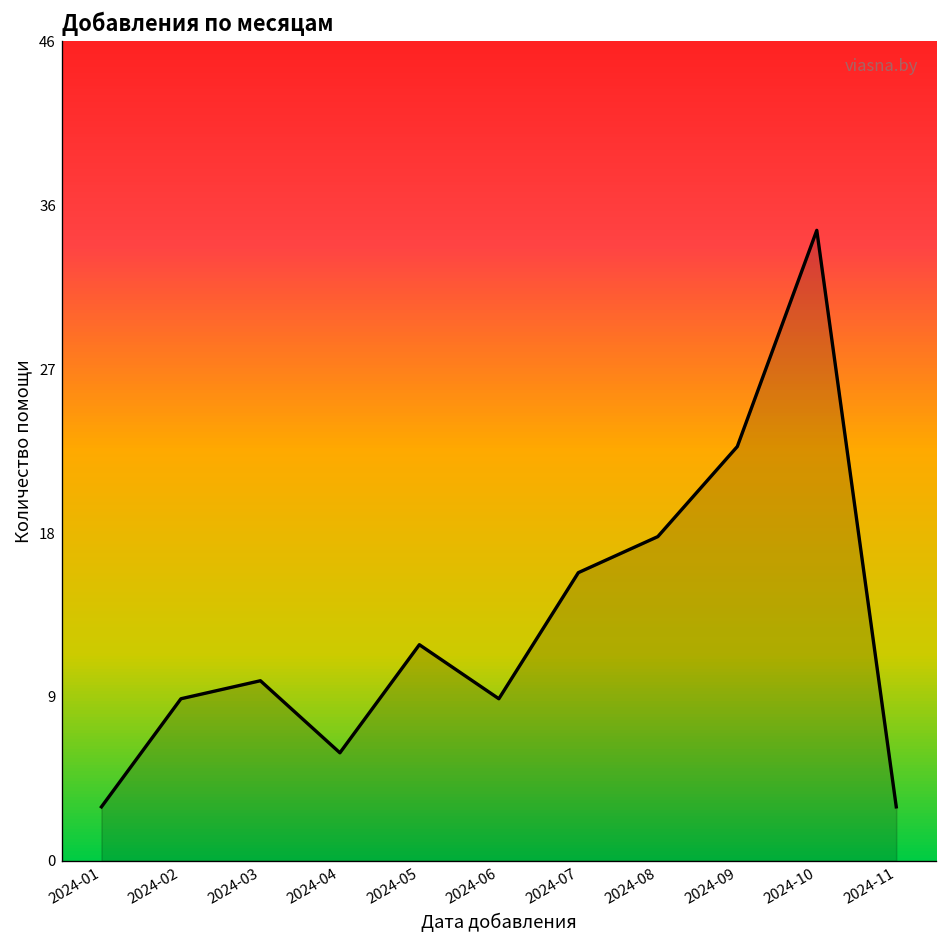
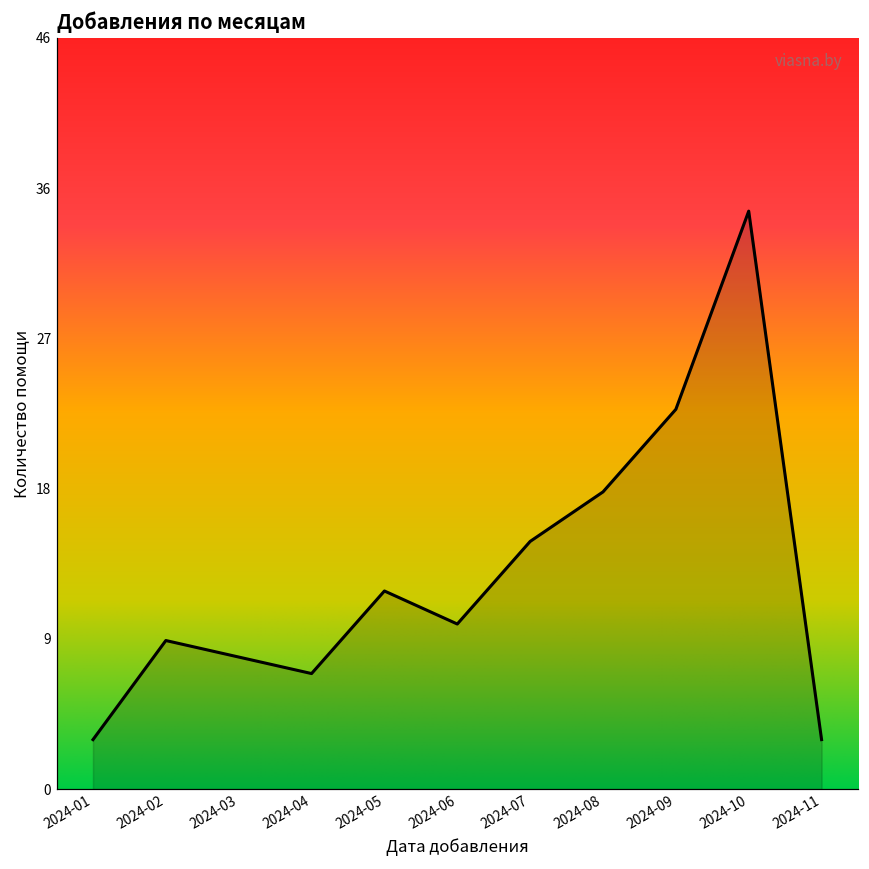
  {
    "2024-01": 3,
    "2024-02": 9,
-   "2024-03": 10,
-   "2024-04": 6,
+   "2024-03": 8,
+   "2024-04": 7,
    "2024-05": 12,
-   "2024-06": 9,
-   "2024-07": 16,
+   "2024-06": 10,
+   "2024-07": 15,
    "2024-08": 18,
    "2024-09": 23,
    "2024-10": 35,
    "2024-11": 3
  }
